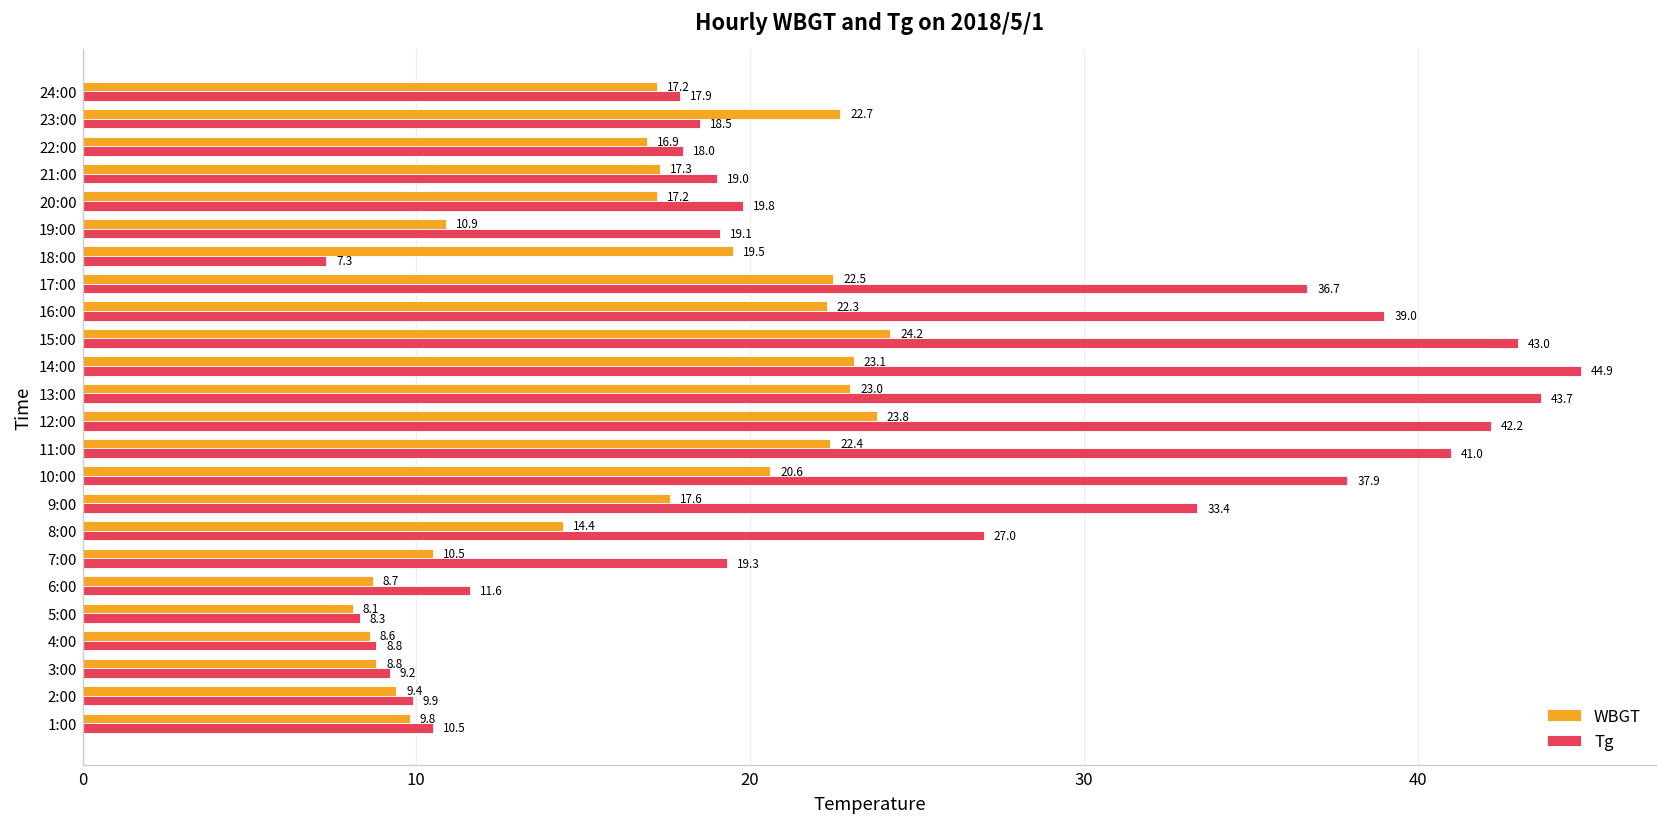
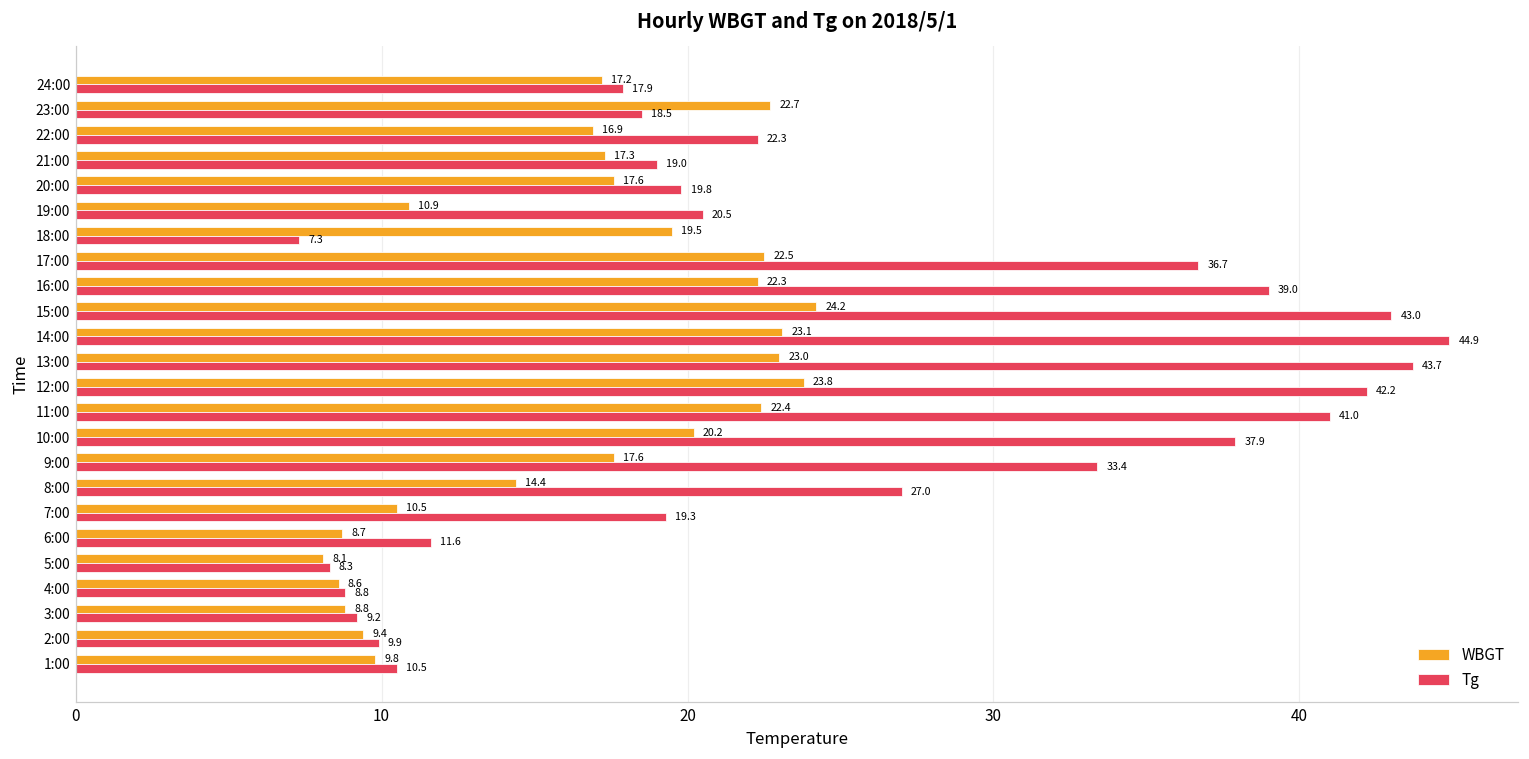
  {
    "WBGT": {
      "24:00": 17.2,
      "23:00": 22.7,
      "22:00": 16.9,
      "21:00": 17.3,
-     "20:00": 17.2,
+     "20:00": 17.6,
      "19:00": 10.9,
      "18:00": 19.5,
      "17:00": 22.5,
      "16:00": 22.3,
      "15:00": 24.2,
      "14:00": 23.1,
      "13:00": 23.0,
      "12:00": 23.8,
      "11:00": 22.4,
-     "10:00": 20.6,
+     "10:00": 20.2,
      "9:00": 17.6,
      "8:00": 14.4,
      "7:00": 10.5,
      "6:00": 8.7,
      "5:00": 8.1,
      "4:00": 8.6,
      "3:00": 8.8,
      "2:00": 9.4,
      "1:00": 9.8
    },
    "Tg": {
      "24:00": 17.9,
      "23:00": 18.5,
-     "22:00": 18.0,
+     "22:00": 22.3,
      "21:00": 19.0,
      "20:00": 19.8,
-     "19:00": 19.1,
+     "19:00": 20.5,
      "18:00": 7.3,
      "17:00": 36.7,
      "16:00": 39.0,
      "15:00": 43.0,
      "14:00": 44.9,
      "13:00": 43.7,
      "12:00": 42.2,
      "11:00": 41.0,
      "10:00": 37.9,
      "9:00": 33.4,
      "8:00": 27.0,
      "7:00": 19.3,
      "6:00": 11.6,
      "5:00": 8.3,
      "4:00": 8.8,
      "3:00": 9.2,
      "2:00": 9.9,
      "1:00": 10.5
    }
  }
